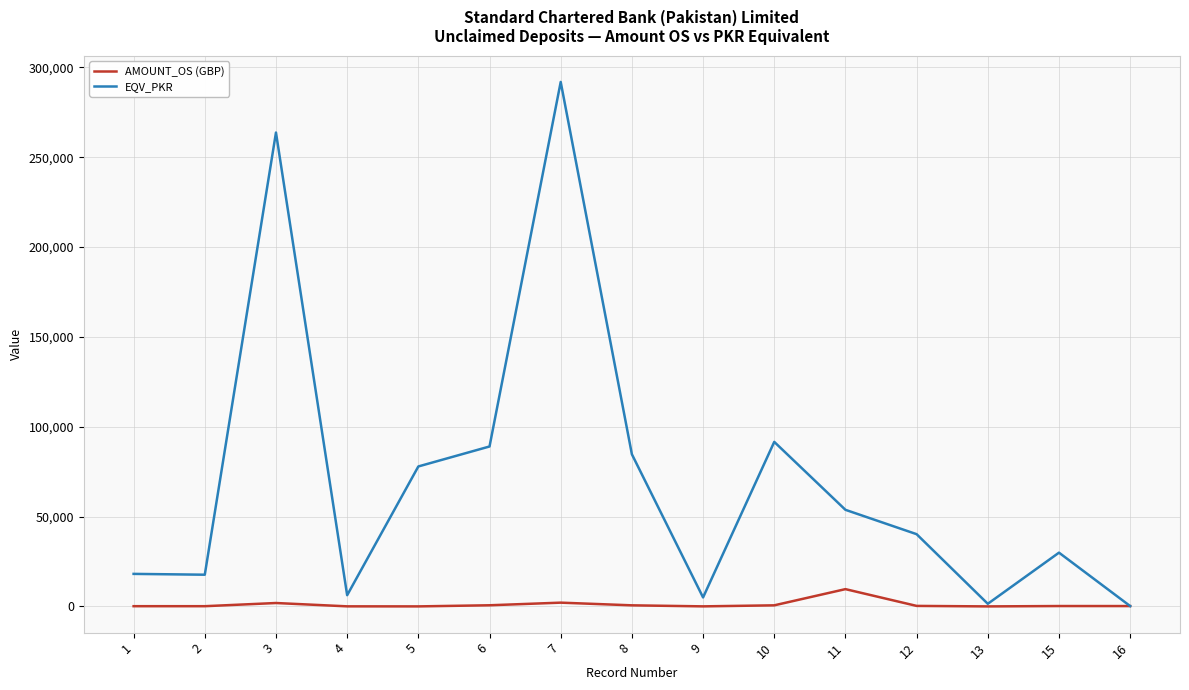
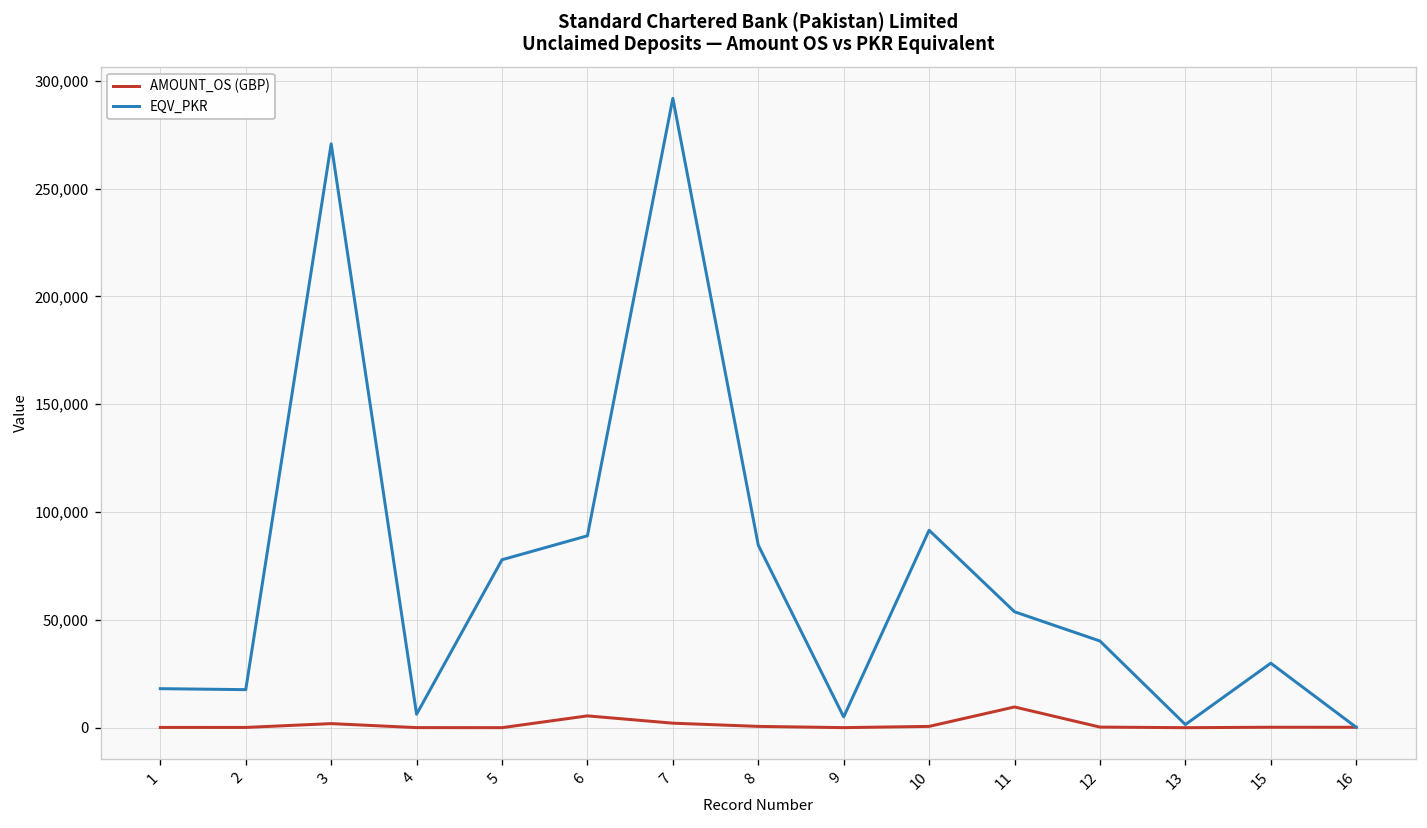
  {
    "AMOUNT_OS (GBP)": {
      "1": "0",
      "2": "0",
      "3": "2,000",
      "4": "0",
      "5": "0",
-     "6": "1,000",
+     "6": "5,000",
      "7": "2,000",
      "8": "1,000",
      "9": "0",
      "10": "1,000",
      "11": "10,000",
      "12": "0",
      "13": "0",
      "15": "0"
    },
    "EQV_PKR": {
      "1": "18,000",
      "2": "18,000",
-     "3": "264,000",
+     "3": "271,000",
      "4": "6,000",
      "5": "78,000",
      "6": "89,000",
      "7": "292,000",
      "8": "85,000",
      "9": "5,000",
      "10": "92,000",
      "11": "54,000",
      "12": "40,000",
      "13": "1,000",
      "15": "30,000"
    }
  }
